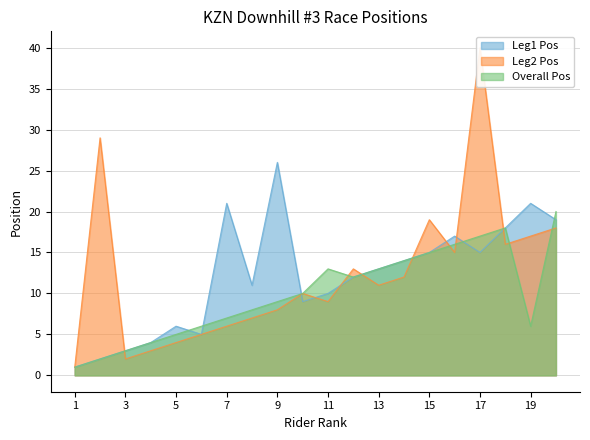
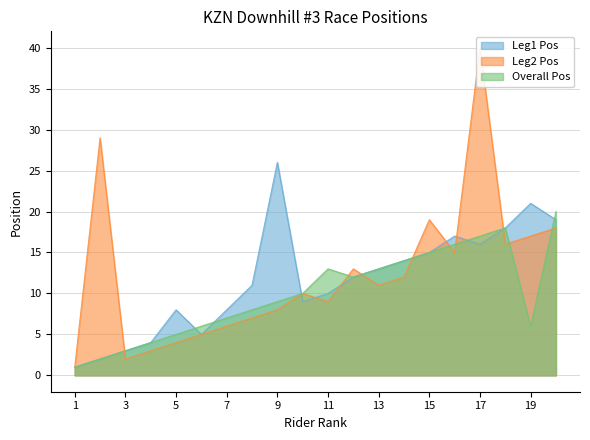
  {
    "Leg1 Pos": {
-     "5": 6,
-     "7": 21,
+     "5": 8,
+     "7": 8,
      "9": 26,
      "11": 10,
-     "17": 15,
+     "17": 16,
      "19": 21
    },
    "Leg2 Pos": {
      "3": 2,
      "5": 4,
      "7": 6,
      "9": 8,
      "11": 9,
      "13": 11,
      "15": 19,
      "19": 17
    },
    "Overall Pos": {
      "5": 5,
      "7": 7,
      "9": 9,
      "11": 13,
      "17": 17,
      "19": 6
    }
  }
